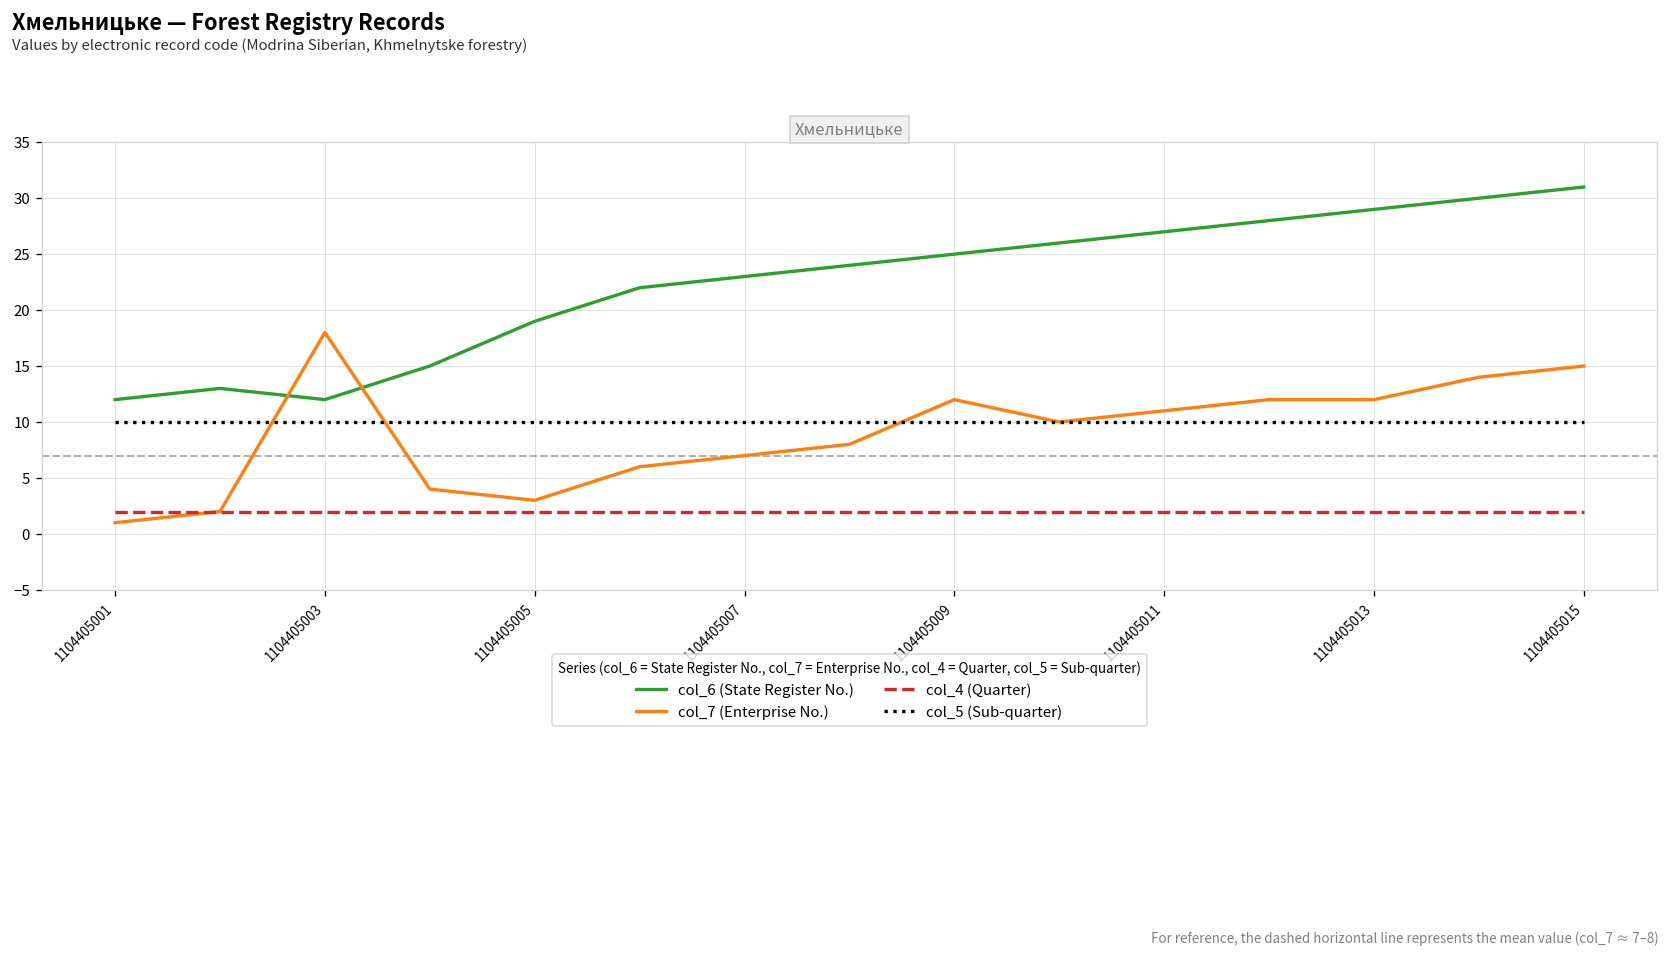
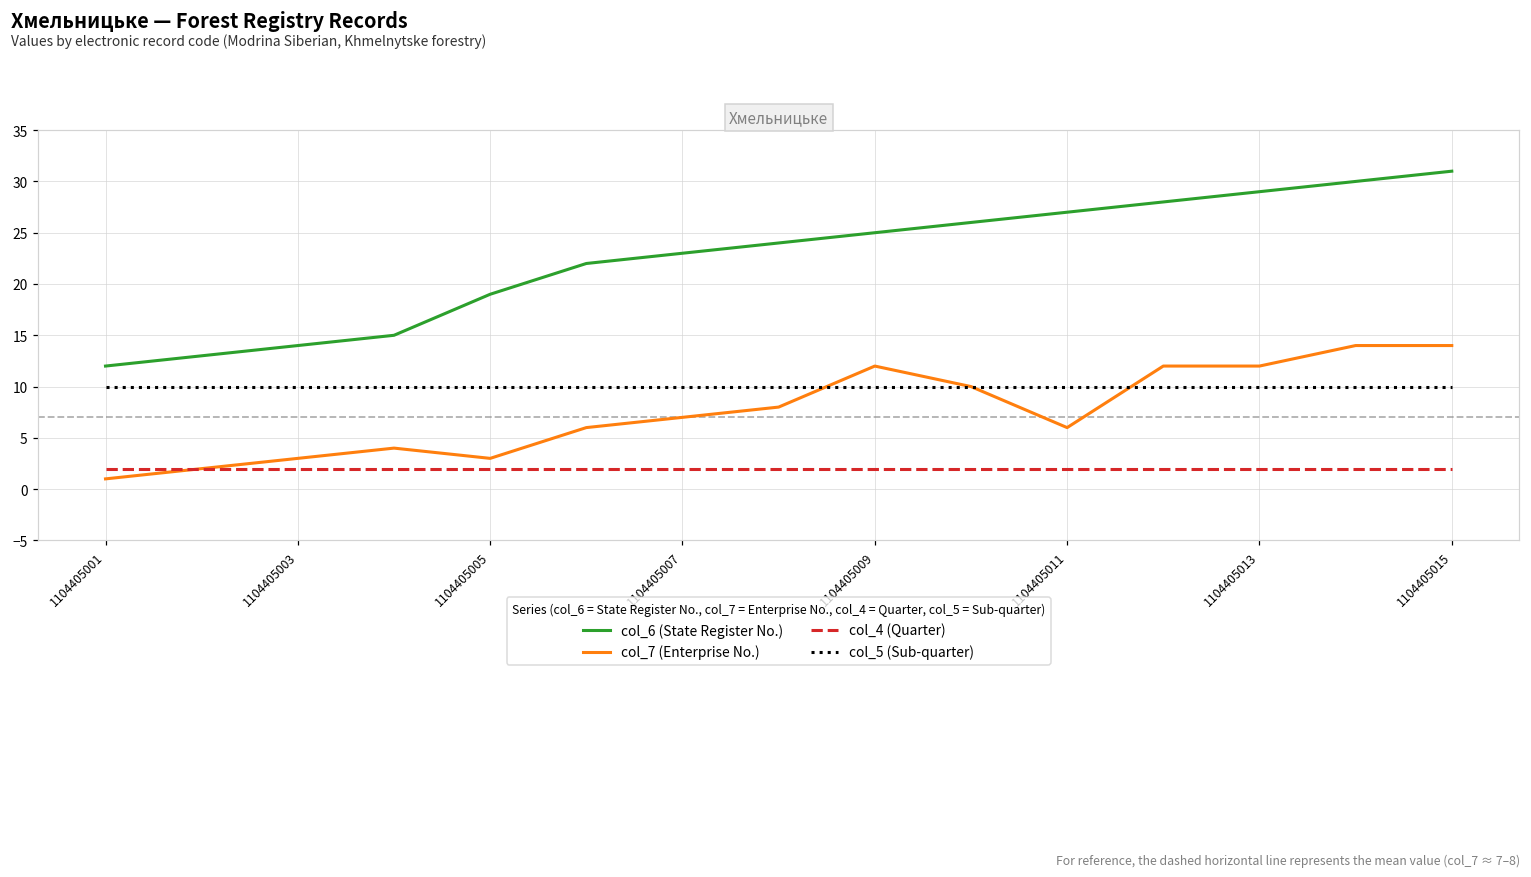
  {
    "col_6 (State Register No.)": {
      "1104405001": 12,
-     "1104405003": 12,
+     "1104405003": 14,
      "1104405005": 19,
      "1104405007": 23,
      "1104405009": 25,
      "1104405011": 27,
      "1104405013": 29,
      "1104405015": 31
    },
    "col_7 (Enterprise No.)": {
      "1104405001": 1,
-     "1104405003": 18,
+     "1104405003": 3,
      "1104405005": 3,
      "1104405007": 7,
      "1104405009": 12,
-     "1104405011": 11,
+     "1104405011": 6,
      "1104405013": 12,
-     "1104405015": 15
+     "1104405015": 14
    },
    "col_4 (Quarter)": {
      "1104405001": 2,
      "1104405003": 2,
      "1104405005": 2,
      "1104405007": 2,
      "1104405009": 2,
      "1104405011": 2,
      "1104405013": 2,
      "1104405015": 2
    },
    "col_5 (Sub-quarter)": {
      "1104405001": 10,
      "1104405003": 10,
      "1104405005": 10,
      "1104405007": 10,
      "1104405009": 10,
      "1104405011": 10,
      "1104405013": 10,
      "1104405015": 10
    }
  }
